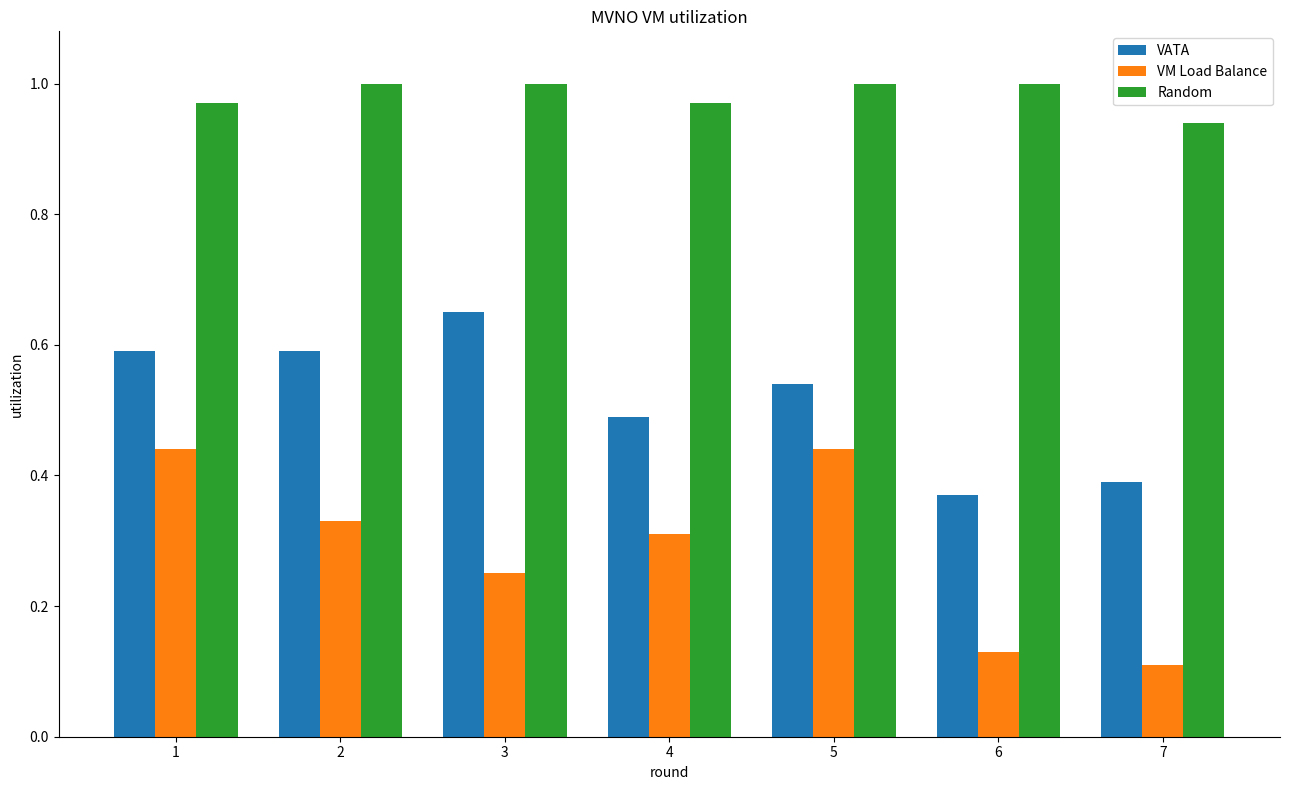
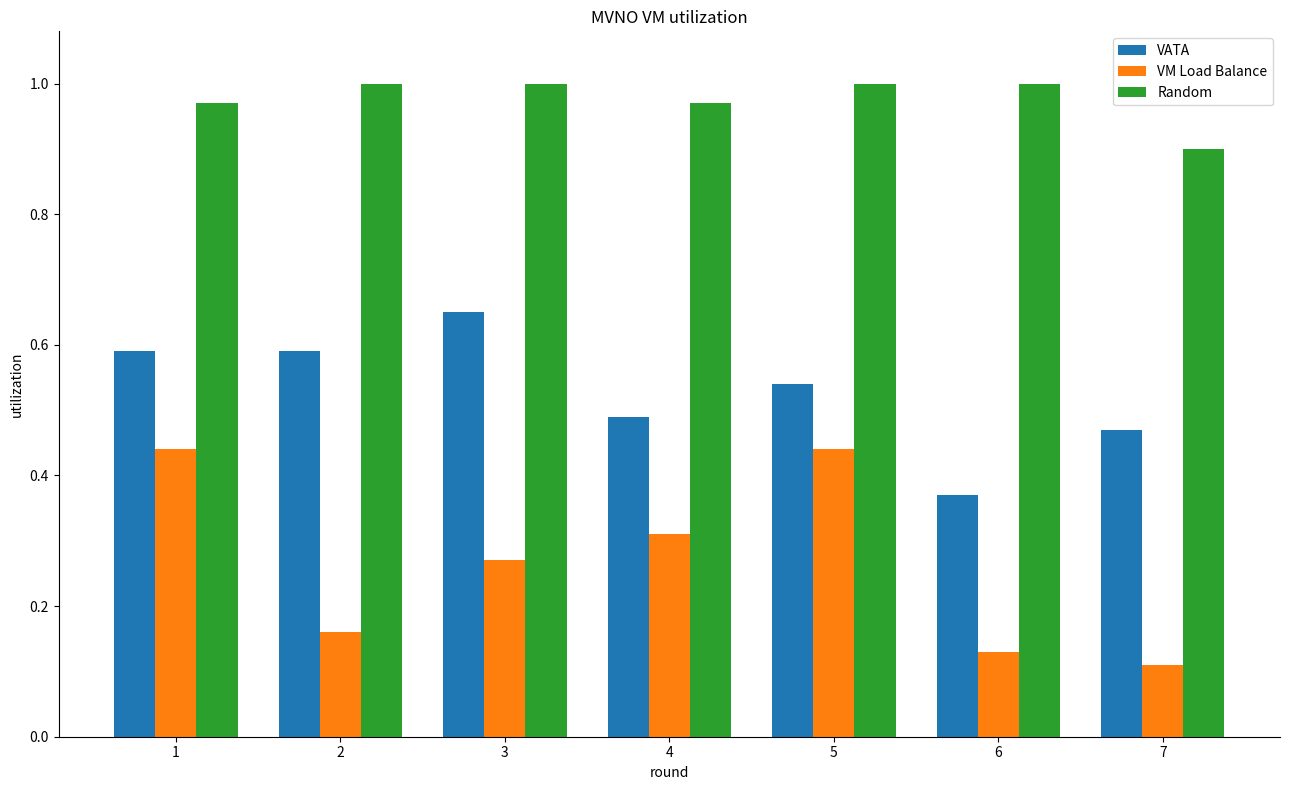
  {
    "VATA": {
      "1": 0.59,
      "2": 0.59,
      "3": 0.65,
      "4": 0.49,
      "5": 0.54,
      "6": 0.37,
-     "7": 0.39
+     "7": 0.47
    },
    "VM Load Balance": {
      "1": 0.44,
-     "2": 0.33,
-     "3": 0.25,
+     "2": 0.16,
+     "3": 0.27,
      "4": 0.31,
      "5": 0.44,
      "6": 0.13,
      "7": 0.11
    },
    "Random": {
      "1": 0.97,
      "2": 1.00,
      "3": 1.00,
      "4": 0.97,
      "5": 1.00,
      "6": 1.00,
-     "7": 0.94
+     "7": 0.90
    }
  }
